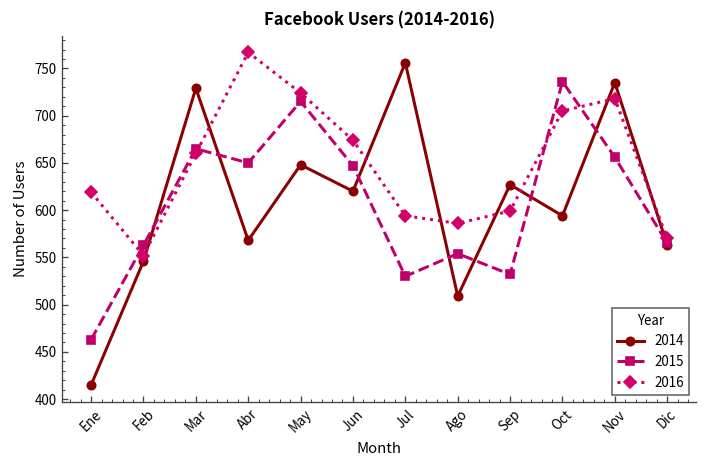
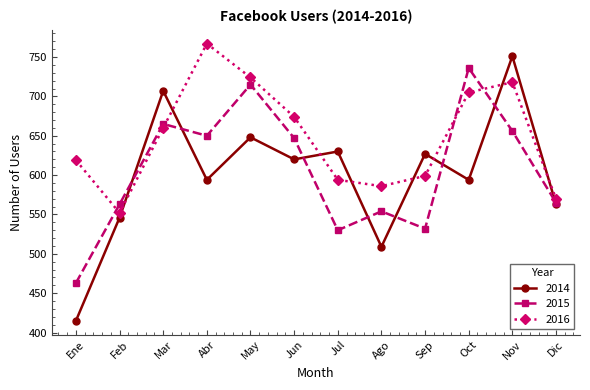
  {
    "2014": {
      "Ene": 420,
      "Feb": 550,
-     "Mar": 730,
-     "Abr": 570,
+     "Mar": 710,
+     "Abr": 590,
      "May": 650,
      "Jun": 620,
-     "Jul": 760,
+     "Jul": 630,
      "Ago": 510,
      "Sep": 630,
      "Oct": 590,
-     "Nov": 740
+     "Nov": 750
    }
  }
